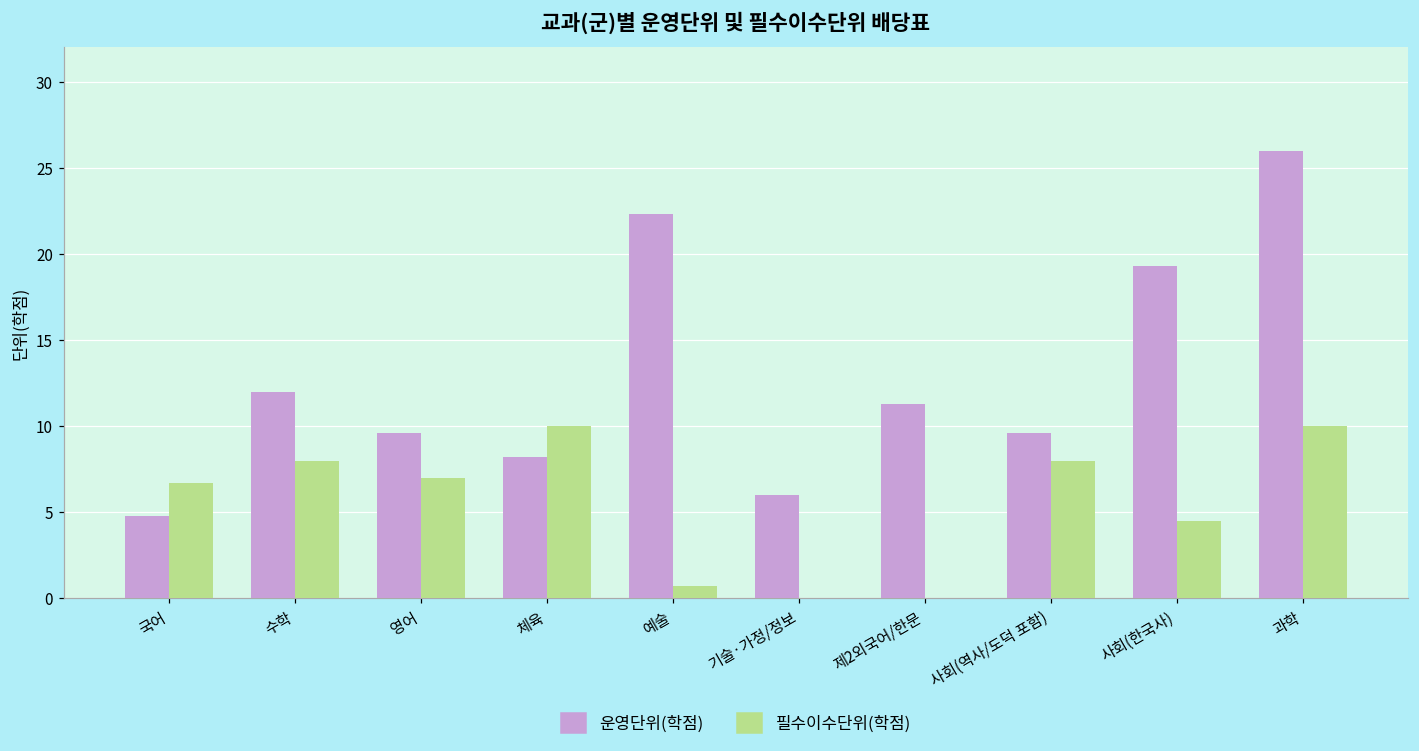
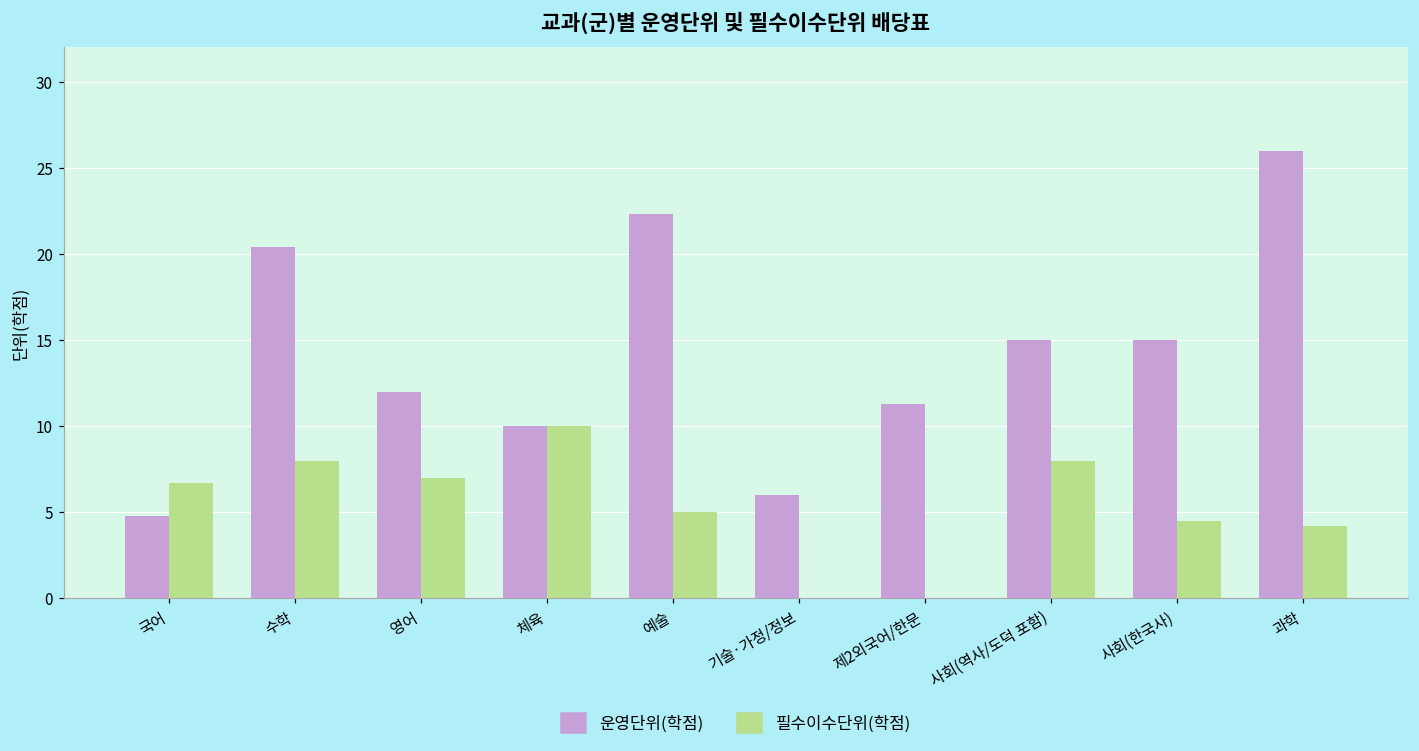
  {
    "운영단위(학점)": {
      "국어": 4.8,
-     "수학": 12.0,
-     "영어": 9.6,
-     "체육": 8.2,
+     "수학": 20.4,
+     "영어": 12.0,
+     "체육": 10.0,
      "예술": 22.3,
      "기술·가정/정보": 6.0,
      "제2외국어/한문": 11.3,
-     "사회(역사/도덕 포함)": 9.6,
-     "사회(한국사)": 19.3,
+     "사회(역사/도덕 포함)": 15.0,
+     "사회(한국사)": 15.0,
      "과학": 26.0
    },
    "필수이수단위(학점)": {
      "국어": 6.7,
      "수학": 8.0,
      "영어": 7.0,
      "체육": 10.0,
-     "예술": 0.7,
+     "예술": 5.0,
      "기술·가정/정보": 0.0,
      "제2외국어/한문": 0.0,
      "사회(역사/도덕 포함)": 8.0,
      "사회(한국사)": 4.5,
-     "과학": 10.0
+     "과학": 4.2
    }
  }
